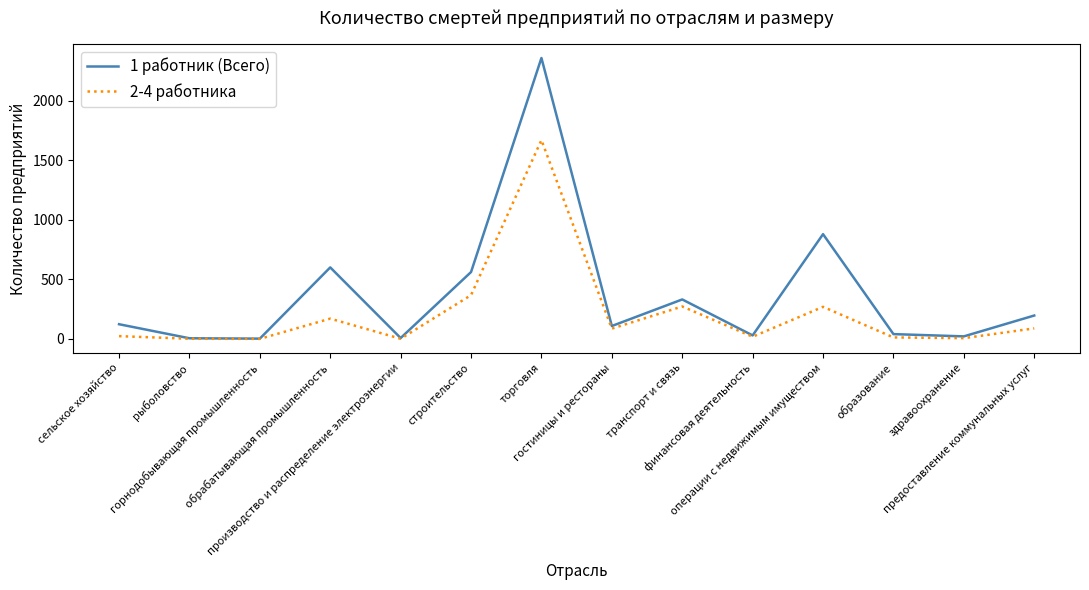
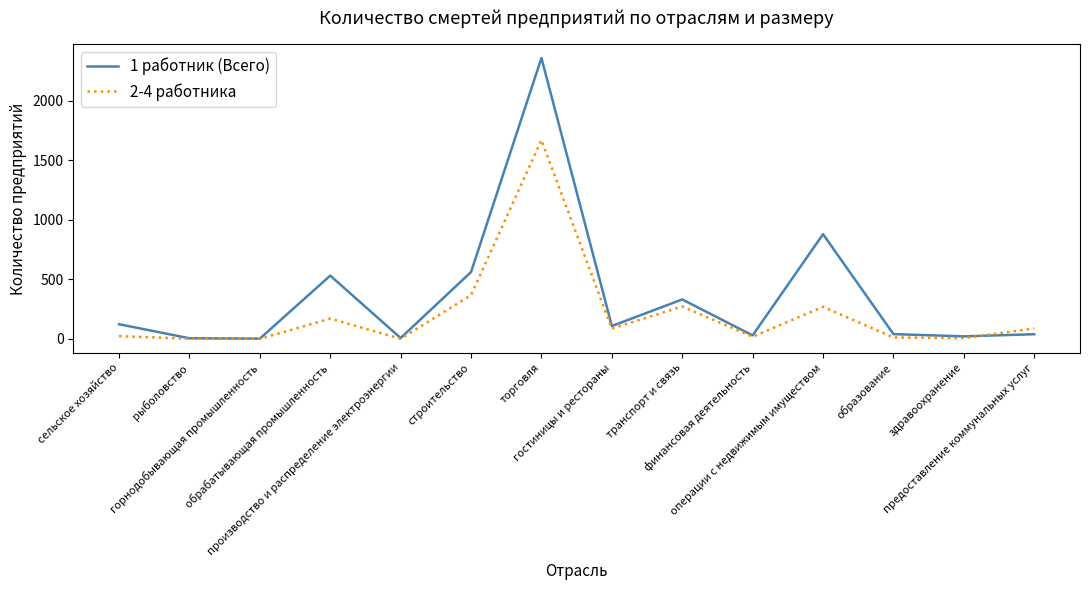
  {
    "1 работник (Всего)": {
      "сельское хозяйство": 120,
-     "обрабатывающая промышленность": 600,
+     "обрабатывающая промышленность": 530,
      "строительство": 560,
      "торговля": 2360,
      "гостиницы и рестораны": 110,
      "транспорт и связь": 330,
      "операции с недвижимым имуществом": 880,
      "образование": 40,
-     "предоставление коммунальных услуг": 200
+     "предоставление коммунальных услуг": 40
    },
    "2-4 работника": {
      "сельское хозяйство": 20,
      "обрабатывающая промышленность": 170,
      "строительство": 370,
      "торговля": 1670,
      "гостиницы и рестораны": 90,
      "транспорт и связь": 270,
      "операции с недвижимым имуществом": 270,
      "образование": 10,
      "предоставление коммунальных услуг": 90
    }
  }
